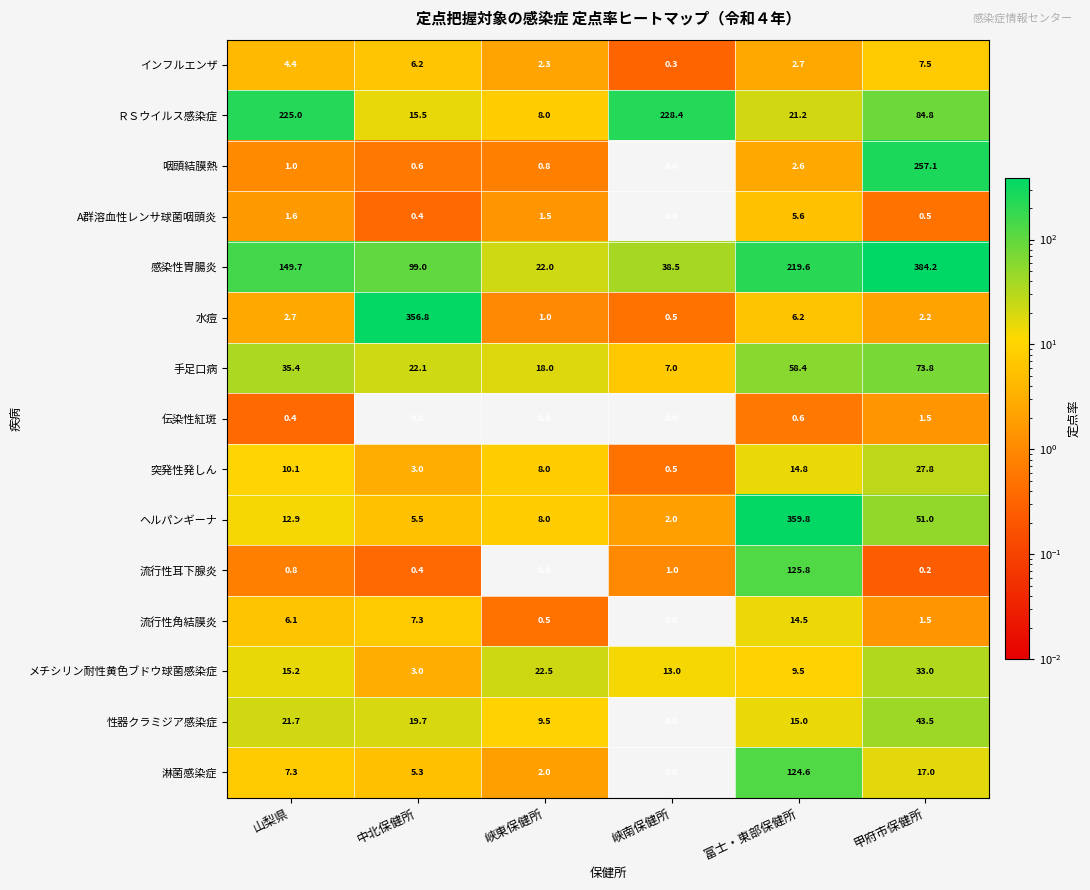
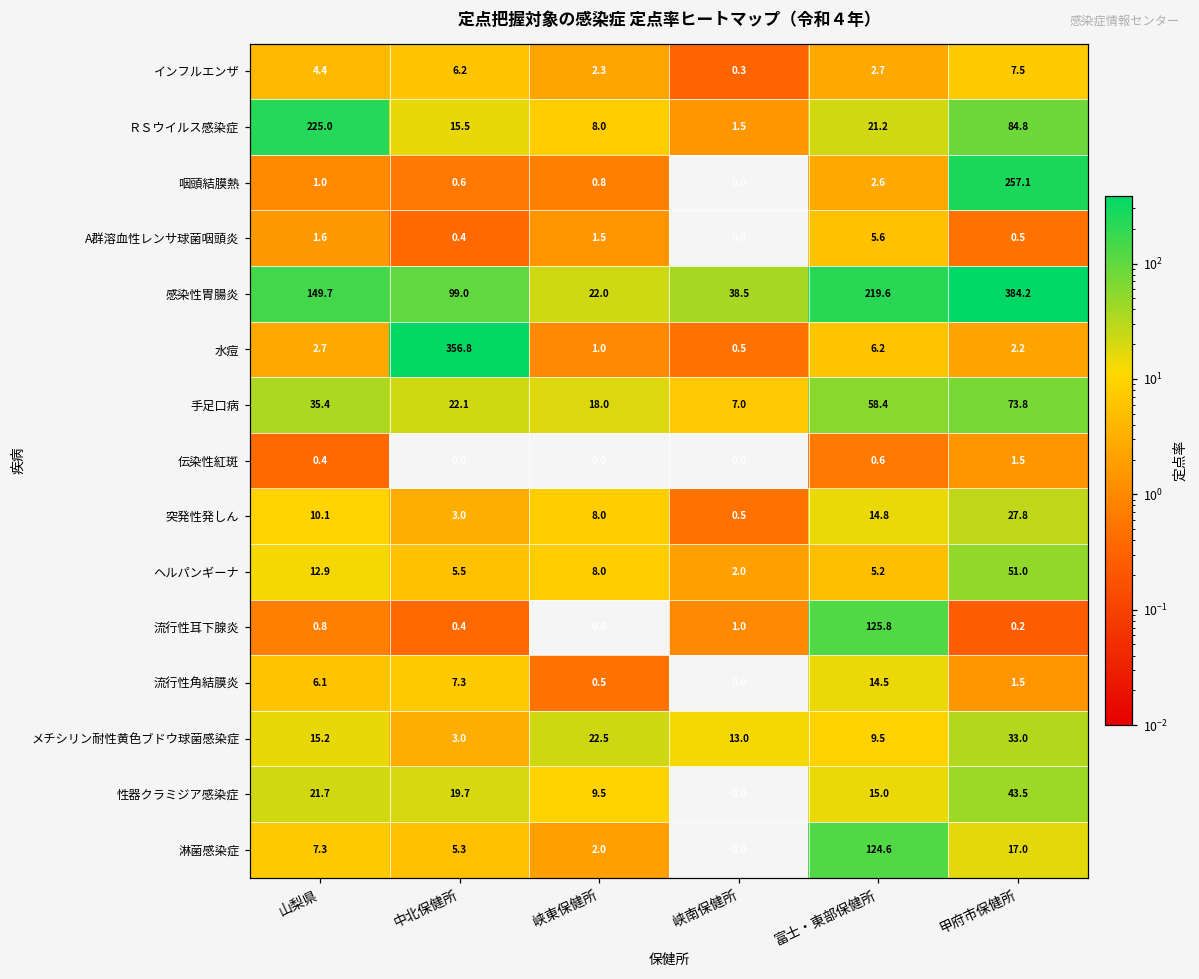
  {
    "インフルエンザ": {
      "山梨県": 4.4,
      "中北保健所": 6.2,
      "峡東保健所": 2.3,
      "峡南保健所": 0.3,
      "富士・東部保健所": 2.7,
      "甲府市保健所": 7.5
    },
    "ＲＳウイルス感染症": {
      "山梨県": 225.0,
      "中北保健所": 15.5,
      "峡東保健所": 8.0,
-     "峡南保健所": 228.4,
+     "峡南保健所": 1.5,
      "富士・東部保健所": 21.2,
      "甲府市保健所": 84.8
    },
    "咽頭結膜熱": {
      "山梨県": 1.0,
      "中北保健所": 0.6,
      "峡東保健所": 0.8,
      "富士・東部保健所": 2.6,
      "甲府市保健所": 257.1
    },
    "A群溶血性レンサ球菌咽頭炎": {
      "山梨県": 1.6,
      "中北保健所": 0.4,
      "峡東保健所": 1.5,
      "富士・東部保健所": 5.6,
      "甲府市保健所": 0.5
    },
    "感染性胃腸炎": {
      "山梨県": 149.7,
      "中北保健所": 99.0,
      "峡東保健所": 22.0,
      "峡南保健所": 38.5,
      "富士・東部保健所": 219.6,
      "甲府市保健所": 384.2
    },
    "水痘": {
      "山梨県": 2.7,
      "中北保健所": 356.8,
      "峡東保健所": 1.0,
      "峡南保健所": 0.5,
      "富士・東部保健所": 6.2,
      "甲府市保健所": 2.2
    },
    "手足口病": {
      "山梨県": 35.4,
      "中北保健所": 22.1,
      "峡東保健所": 18.0,
      "峡南保健所": 7.0,
      "富士・東部保健所": 58.4,
      "甲府市保健所": 73.8
    },
    "伝染性紅斑": {
      "山梨県": 0.4,
      "富士・東部保健所": 0.6,
      "甲府市保健所": 1.5
    },
    "突発性発しん": {
      "山梨県": 10.1,
      "中北保健所": 3.0,
      "峡東保健所": 8.0,
      "峡南保健所": 0.5,
      "富士・東部保健所": 14.8,
      "甲府市保健所": 27.8
    },
    "ヘルパンギーナ": {
      "山梨県": 12.9,
      "中北保健所": 5.5,
      "峡東保健所": 8.0,
      "峡南保健所": 2.0,
-     "富士・東部保健所": 359.8,
+     "富士・東部保健所": 5.2,
      "甲府市保健所": 51.0
    },
    "流行性耳下腺炎": {
      "山梨県": 0.8,
      "中北保健所": 0.4,
      "峡南保健所": 1.0,
      "富士・東部保健所": 125.8,
      "甲府市保健所": 0.2
    },
    "流行性角結膜炎": {
      "山梨県": 6.1,
      "中北保健所": 7.3,
      "峡東保健所": 0.5,
      "富士・東部保健所": 14.5,
      "甲府市保健所": 1.5
    },
    "メチシリン耐性黄色ブドウ球菌感染症": {
      "山梨県": 15.2,
      "中北保健所": 3.0,
      "峡東保健所": 22.5,
      "峡南保健所": 13.0,
      "富士・東部保健所": 9.5,
      "甲府市保健所": 33.0
    },
    "性器クラミジア感染症": {
      "山梨県": 21.7,
      "中北保健所": 19.7,
      "峡東保健所": 9.5,
      "富士・東部保健所": 15.0,
      "甲府市保健所": 43.5
    },
    "淋菌感染症": {
      "山梨県": 7.3,
      "中北保健所": 5.3,
      "峡東保健所": 2.0,
      "富士・東部保健所": 124.6,
      "甲府市保健所": 17.0
    }
  }
